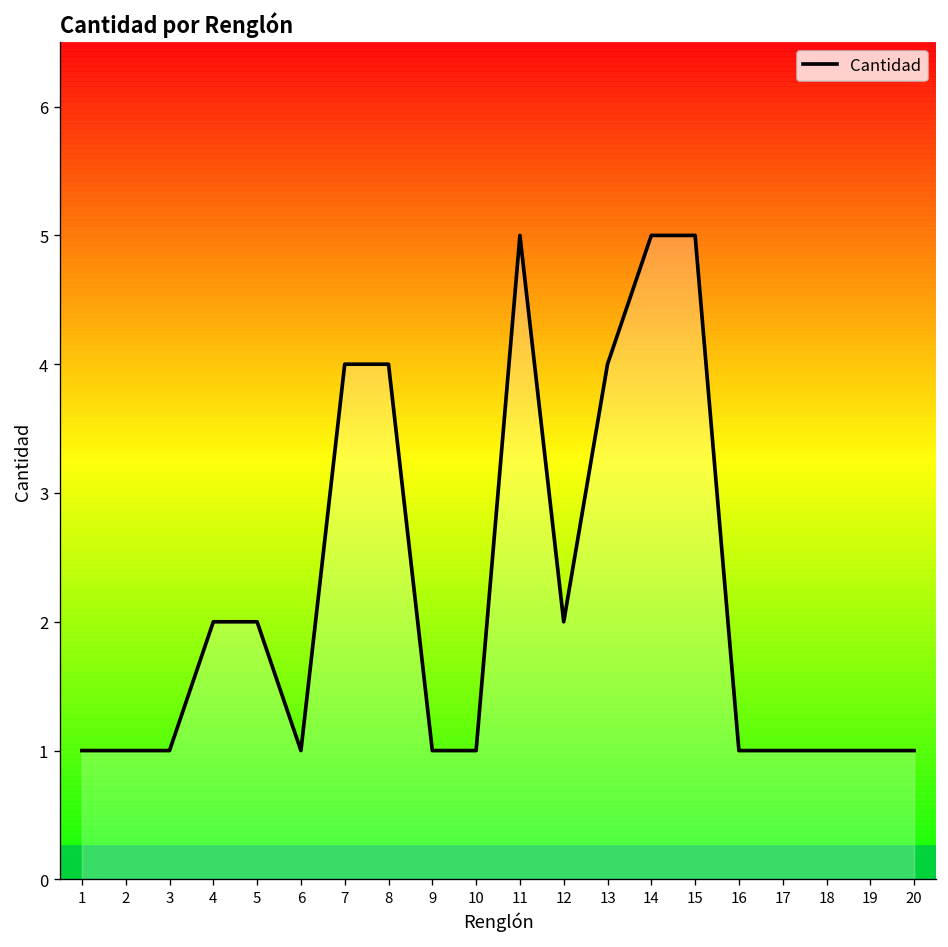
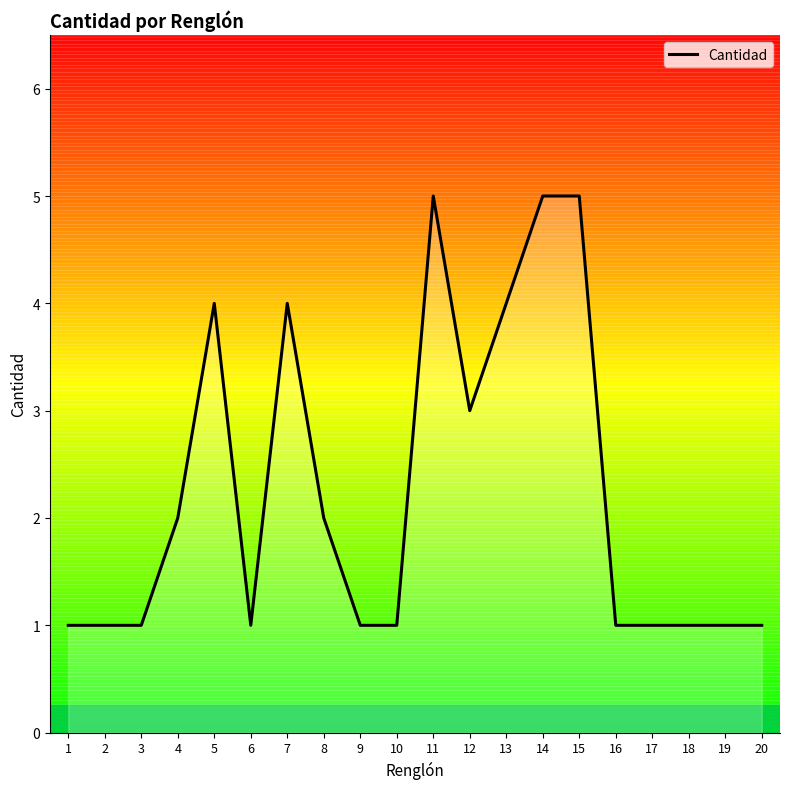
  {
    "1": 1,
    "2": 1,
    "3": 1,
    "4": 2,
-   "5": 2,
+   "5": 4,
    "6": 1,
    "7": 4,
-   "8": 4,
+   "8": 2,
    "9": 1,
    "10": 1,
    "11": 5,
-   "12": 2,
+   "12": 3,
    "13": 4,
    "14": 5,
    "15": 5,
    "16": 1,
    "17": 1,
    "18": 1,
    "19": 1,
    "20": 1
  }
